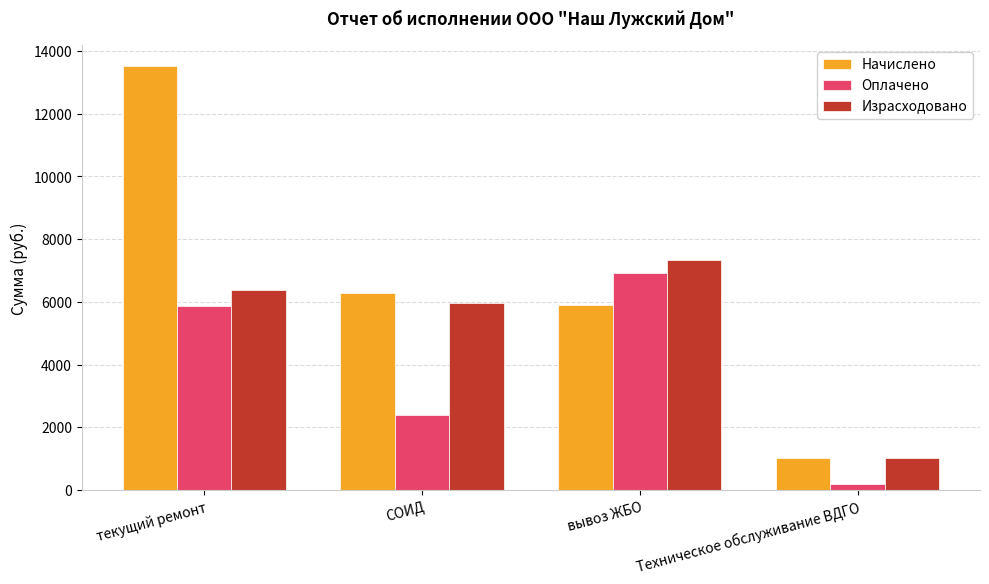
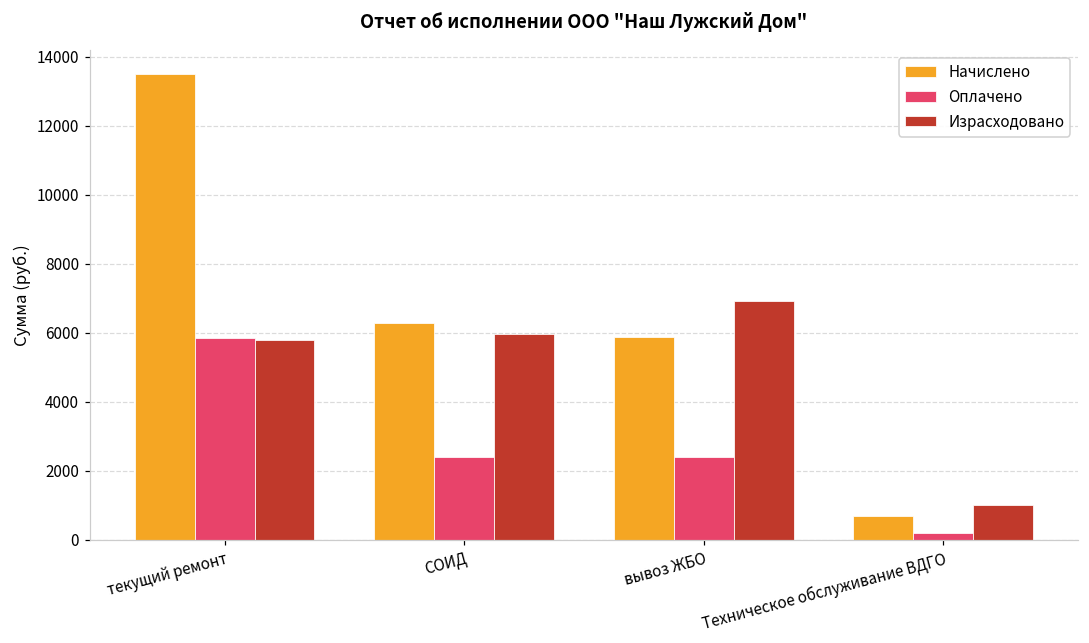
  {
    "Начислено": {
      "текущий ремонт": 13500,
      "СОИД": 6300,
      "вывоз ЖБО": 5900,
-     "Техническое обслуживание ВДГО": 1000
+     "Техническое обслуживание ВДГО": 700
    },
    "Оплачено": {
      "текущий ремонт": 5900,
      "СОИД": 2400,
-     "вывоз ЖБО": 6900,
+     "вывоз ЖБО": 2400,
      "Техническое обслуживание ВДГО": 200
    },
    "Израсходовано": {
-     "текущий ремонт": 6400,
+     "текущий ремонт": 5800,
      "СОИД": 6000,
-     "вывоз ЖБО": 7300,
+     "вывоз ЖБО": 6900,
      "Техническое обслуживание ВДГО": 1000
    }
  }
